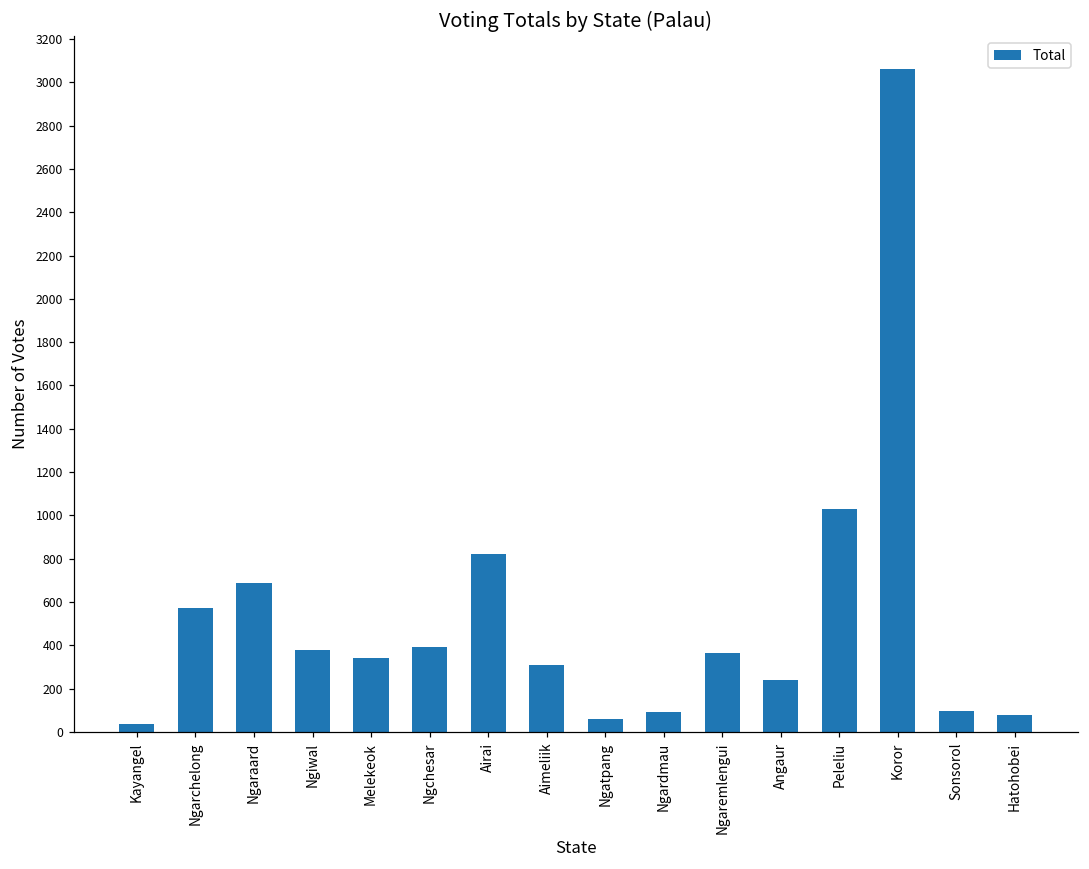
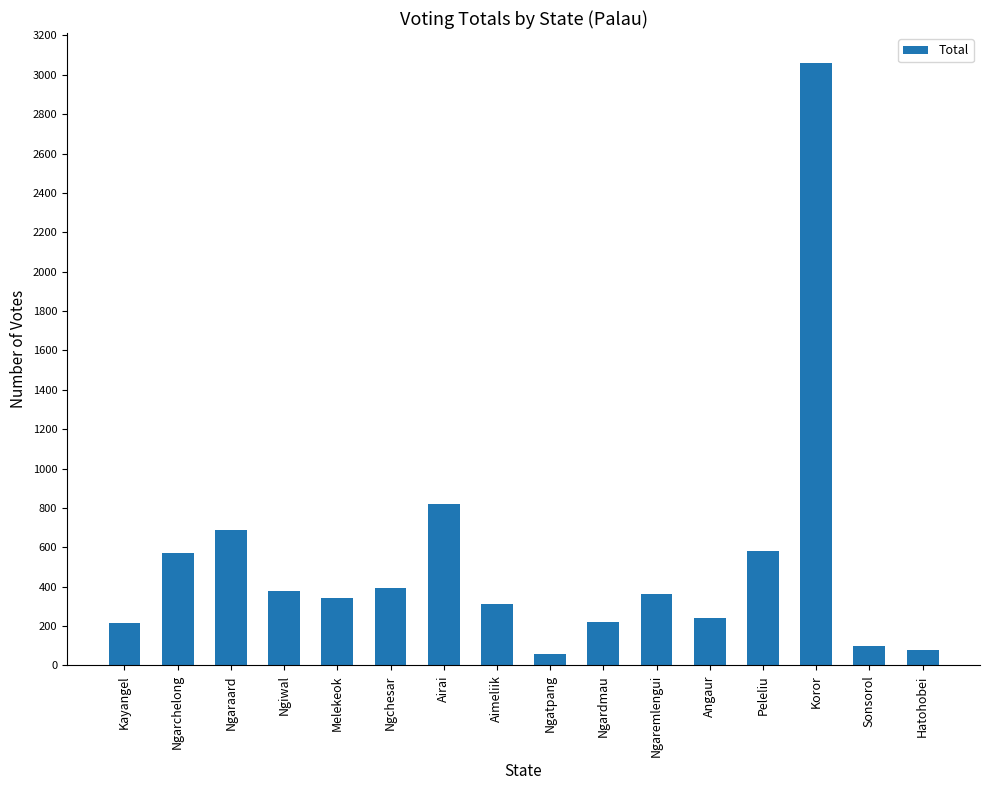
  {
-   "Kayangel": 40,
+   "Kayangel": 220,
    "Ngarchelong": 570,
    "Ngaraard": 690,
    "Ngiwal": 380,
    "Melekeok": 340,
    "Ngchesar": 390,
    "Airai": 820,
    "Aimeliik": 310,
    "Ngatpang": 60,
-   "Ngardmau": 90,
+   "Ngardmau": 220,
    "Ngaremlengui": 360,
    "Angaur": 240,
-   "Peleliu": 1030,
+   "Peleliu": 580,
    "Koror": 3060,
    "Sonsorol": 100,
    "Hatohobei": 80
  }
